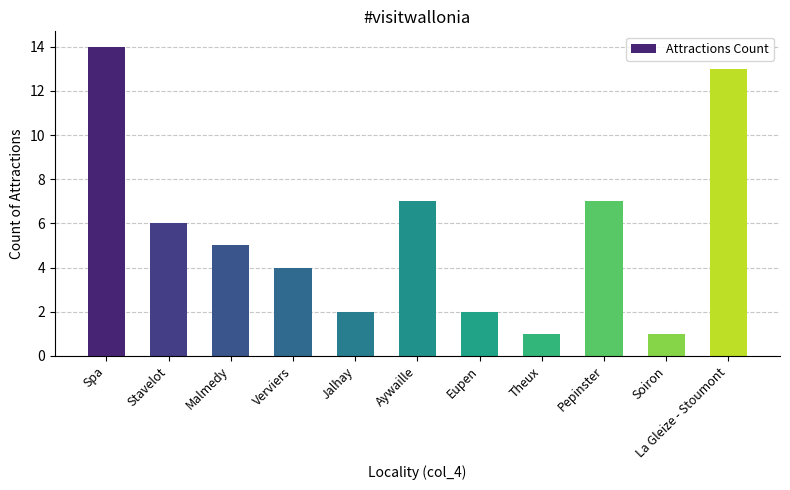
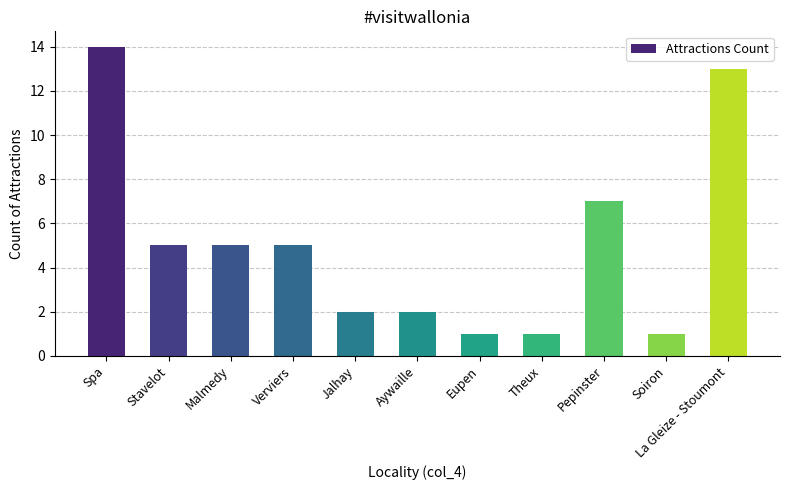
  {
    "Spa": 14,
-   "Stavelot": 6,
+   "Stavelot": 5,
    "Malmedy": 5,
-   "Verviers": 4,
+   "Verviers": 5,
    "Jalhay": 2,
-   "Aywaille": 7,
-   "Eupen": 2,
+   "Aywaille": 2,
+   "Eupen": 1,
    "Theux": 1,
    "Pepinster": 7,
    "Soiron": 1,
    "La Gleize - Stoumont": 13
  }
